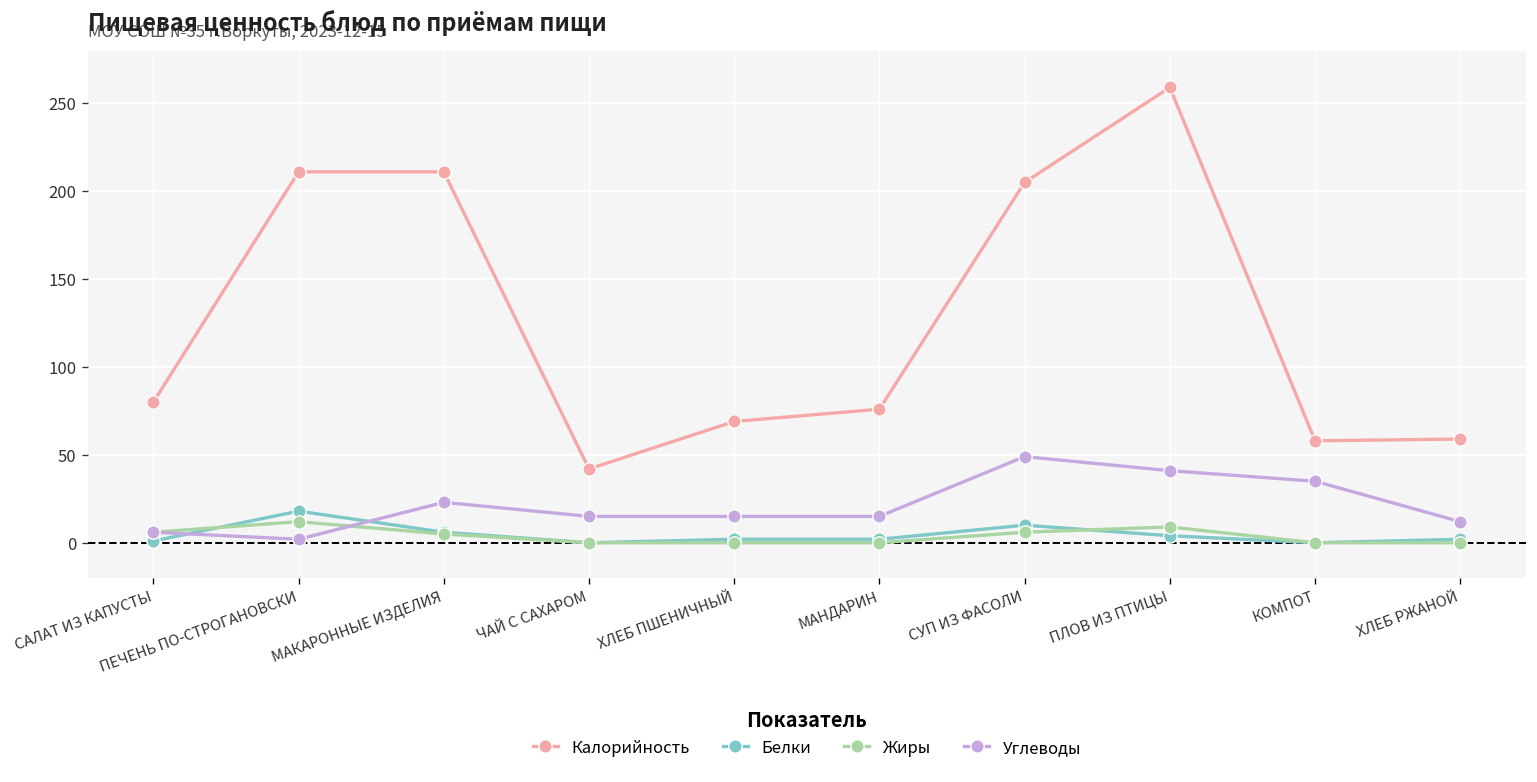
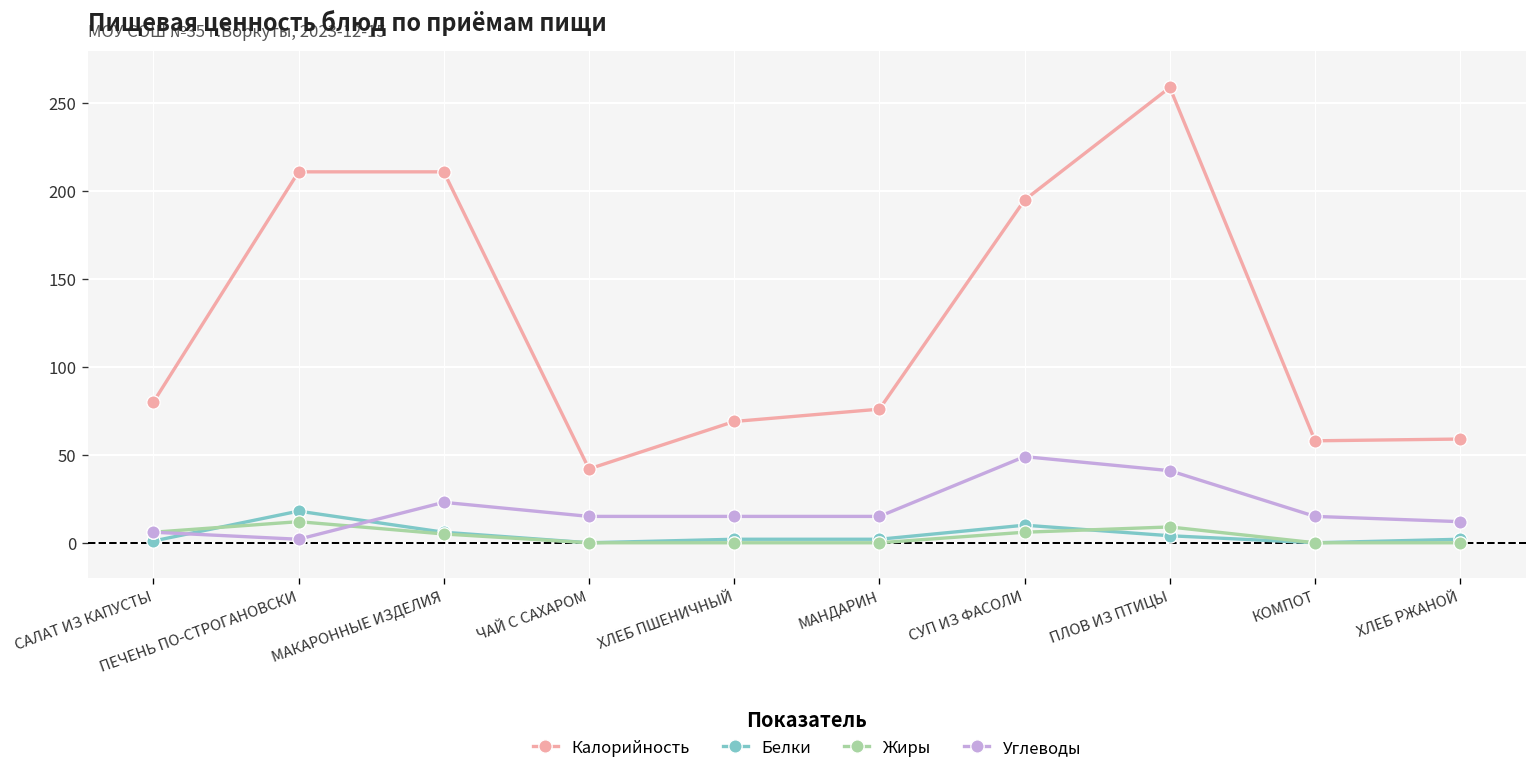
  {
    "Калорийность": {
      "САЛАТ ИЗ КАПУСТЫ": 80,
      "ПЕЧЕНЬ ПО-СТРОГАНОВСКИ": 211,
      "МАКАРОННЫЕ ИЗДЕЛИЯ": 211,
      "ЧАЙ С САХАРОМ": 42,
      "ХЛЕБ ПШЕНИЧНЫЙ": 69,
      "МАНДАРИН": 76,
-     "СУП ИЗ ФАСОЛИ": 205,
+     "СУП ИЗ ФАСОЛИ": 195,
      "ПЛОВ ИЗ ПТИЦЫ": 259,
      "КОМПОТ": 58,
      "ХЛЕБ РЖАНОЙ": 59
    },
    "Углеводы": {
      "ПЕЧЕНЬ ПО-СТРОГАНОВСКИ": 2,
      "МАКАРОННЫЕ ИЗДЕЛИЯ": 23,
      "ЧАЙ С САХАРОМ": 15,
      "ХЛЕБ ПШЕНИЧНЫЙ": 15,
      "МАНДАРИН": 15,
      "СУП ИЗ ФАСОЛИ": 49,
      "ПЛОВ ИЗ ПТИЦЫ": 41,
-     "КОМПОТ": 35,
+     "КОМПОТ": 15,
      "ХЛЕБ РЖАНОЙ": 12
    }
  }
